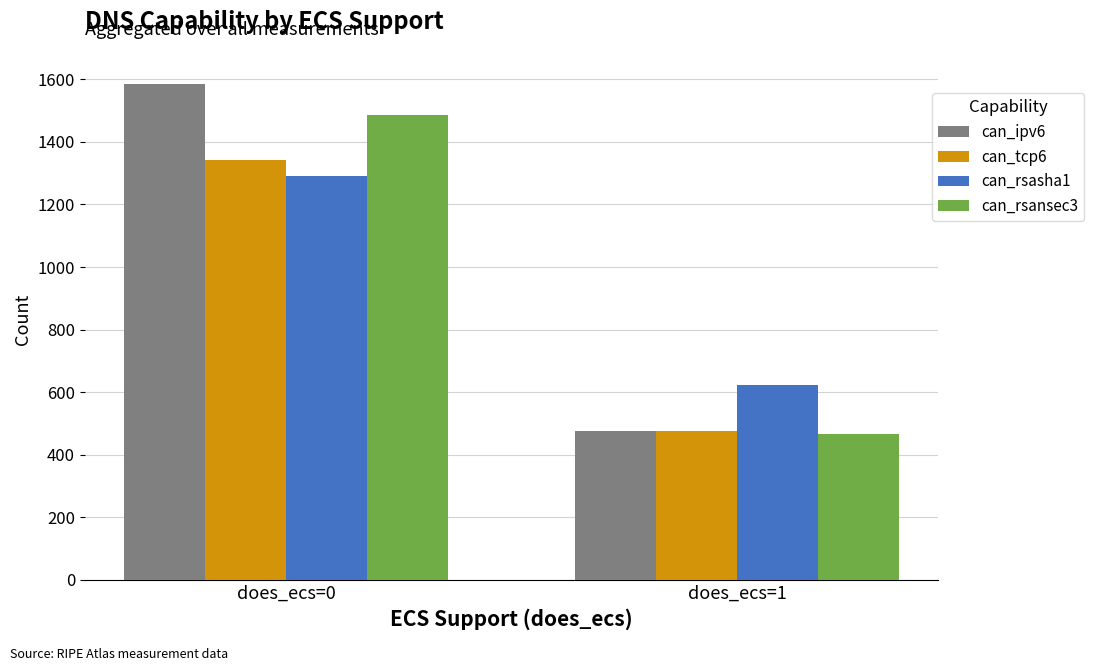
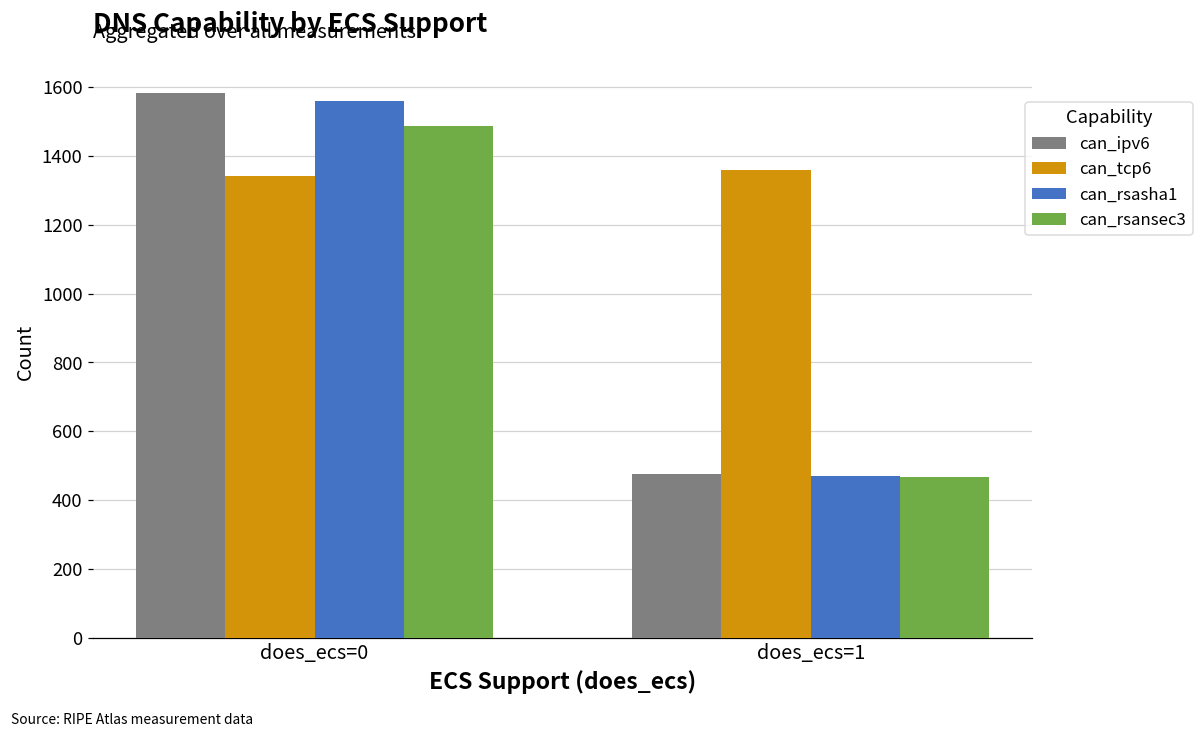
  {
    "can_ipv6": {
      "does_ecs=0": 1580,
      "does_ecs=1": 480
    },
    "can_tcp6": {
      "does_ecs=0": 1340,
-     "does_ecs=1": 480
+     "does_ecs=1": 1360
    },
    "can_rsasha1": {
-     "does_ecs=0": 1290,
-     "does_ecs=1": 620
+     "does_ecs=0": 1560,
+     "does_ecs=1": 470
    },
    "can_rsansec3": {
      "does_ecs=0": 1490,
      "does_ecs=1": 470
    }
  }
